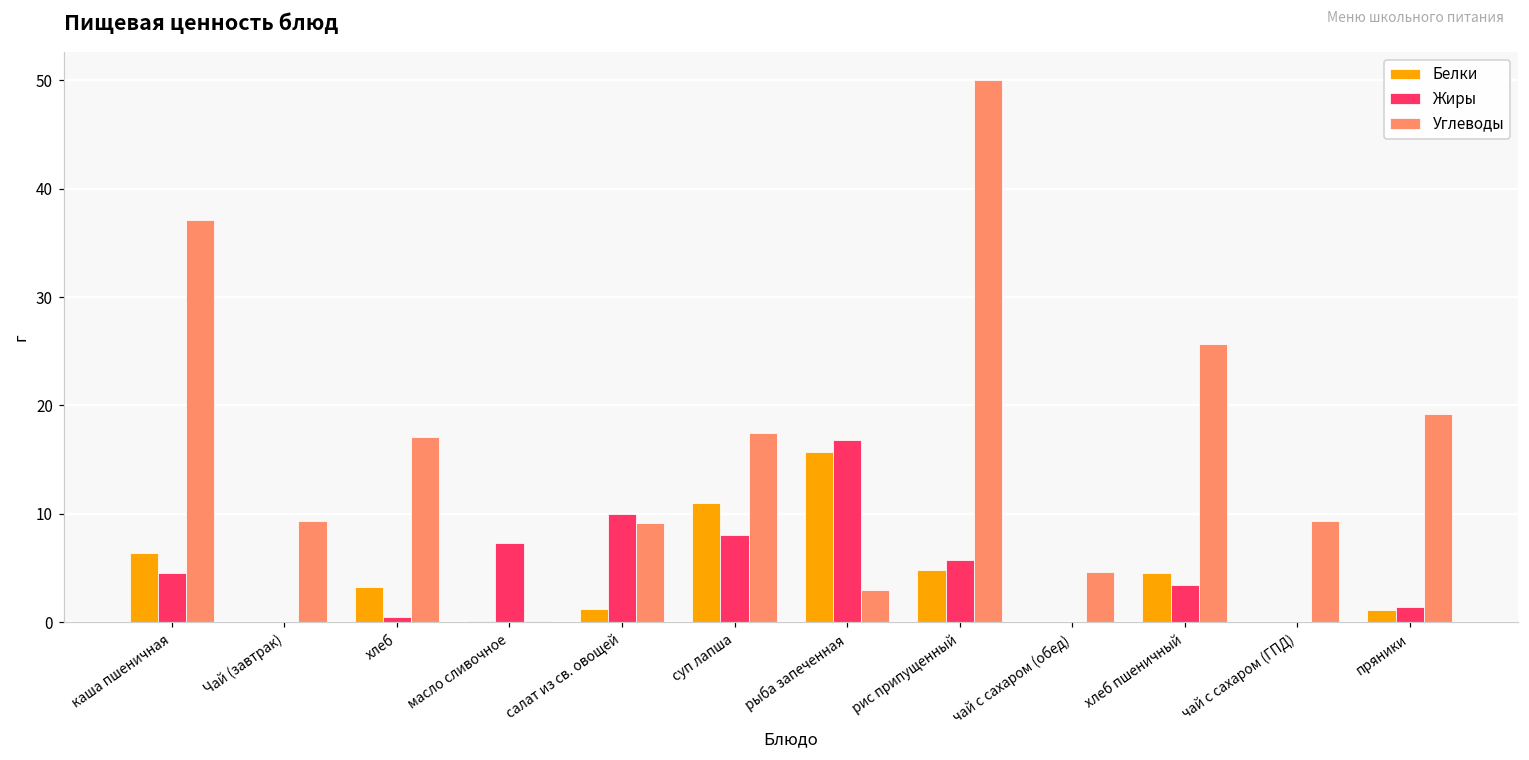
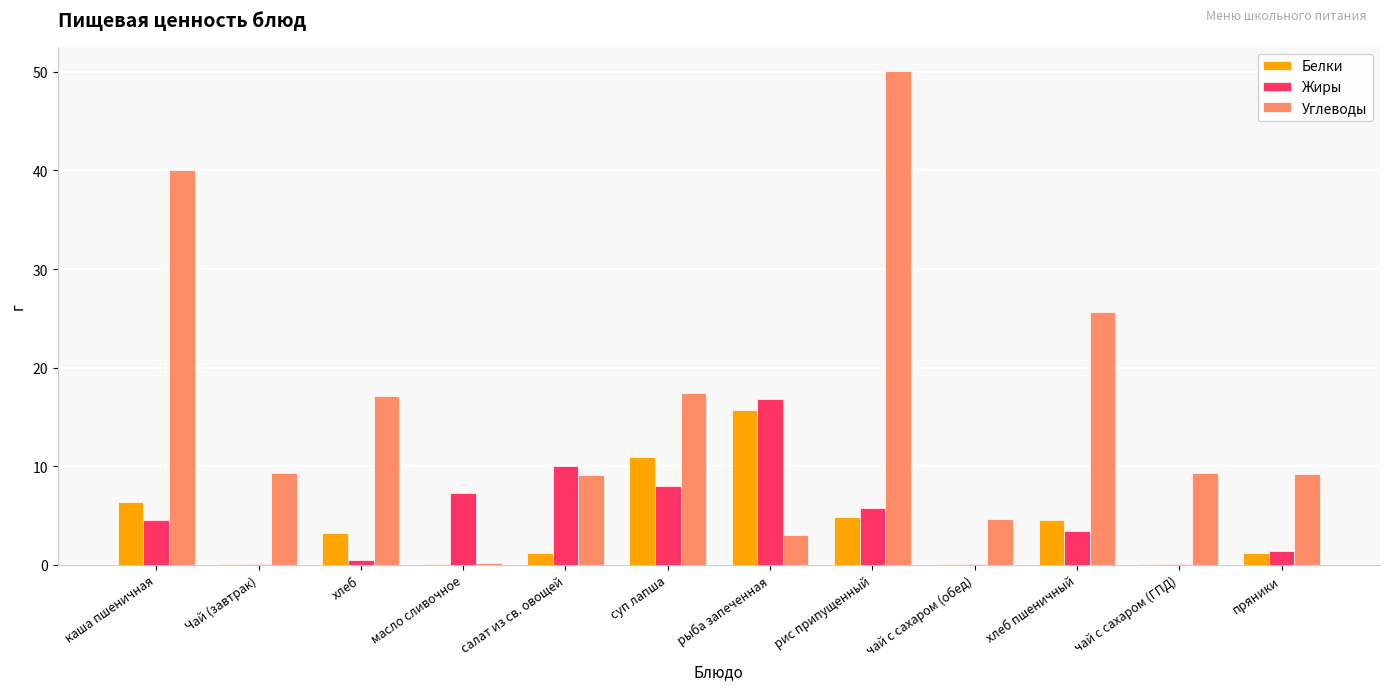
  {
    "Белки": {
      "каша пшеничная": 6,
      "хлеб": 3,
      "салат из св. овощей": 1,
      "суп лапша": 11,
      "рыба запеченная": 16,
      "рис припущенный": 5,
      "хлеб пшеничный": 5,
      "пряники": 1
    },
    "Жиры": {
      "каша пшеничная": 5,
      "хлеб": 1,
      "масло сливочное": 7,
      "салат из св. овощей": 10,
      "суп лапша": 8,
      "рыба запеченная": 17,
      "рис припущенный": 6,
      "хлеб пшеничный": 3,
      "пряники": 1
    },
    "Углеводы": {
-     "каша пшеничная": 37,
+     "каша пшеничная": 40,
      "Чай (завтрак)": 9,
      "хлеб": 17,
      "салат из св. овощей": 9,
      "суп лапша": 17,
      "рыба запеченная": 3,
      "рис припущенный": 50,
      "чай с сахаром (обед)": 5,
      "хлеб пшеничный": 26,
      "чай с сахаром (ГПД)": 9,
-     "пряники": 19
+     "пряники": 9
    }
  }
